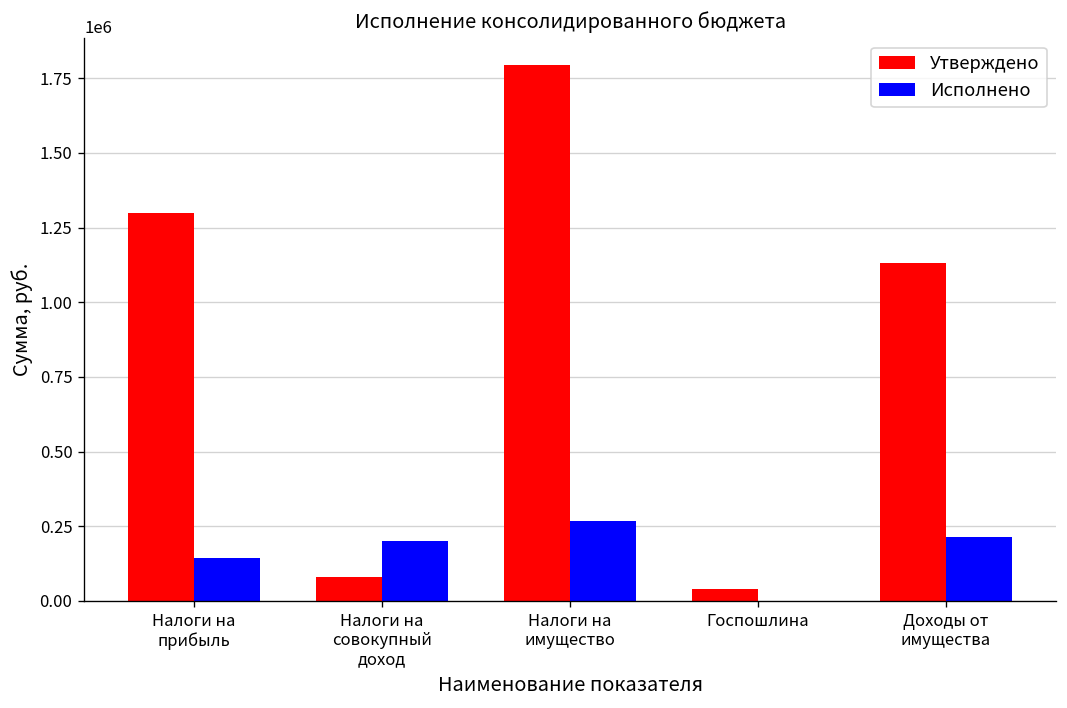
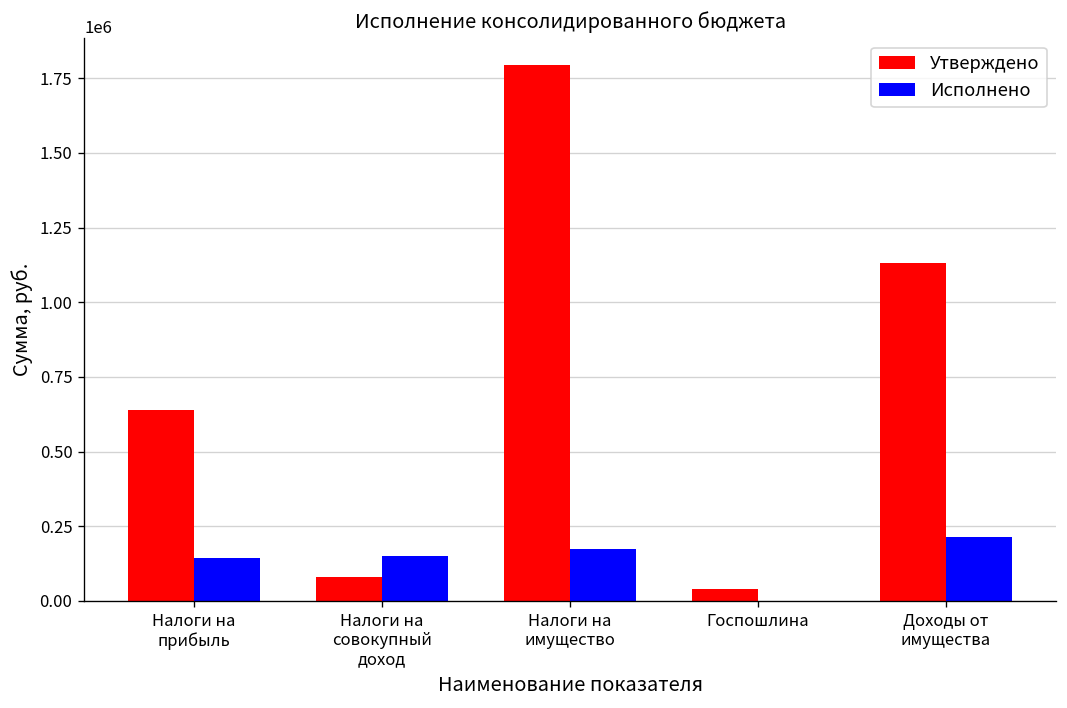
  {
    "Утверждено": {
-     "Налоги на прибыль": 1300000,
+     "Налоги на прибыль": 640000,
      "Налоги на совокупный доход": 80000,
      "Налоги на имущество": 1790000,
      "Госпошлина": 40000,
      "Доходы от имущества": 1130000
    },
    "Исполнено": {
      "Налоги на прибыль": 140000,
-     "Налоги на совокупный доход": 200000,
-     "Налоги на имущество": 270000,
+     "Налоги на совокупный доход": 150000,
+     "Налоги на имущество": 170000,
      "Доходы от имущества": 210000
    }
  }
